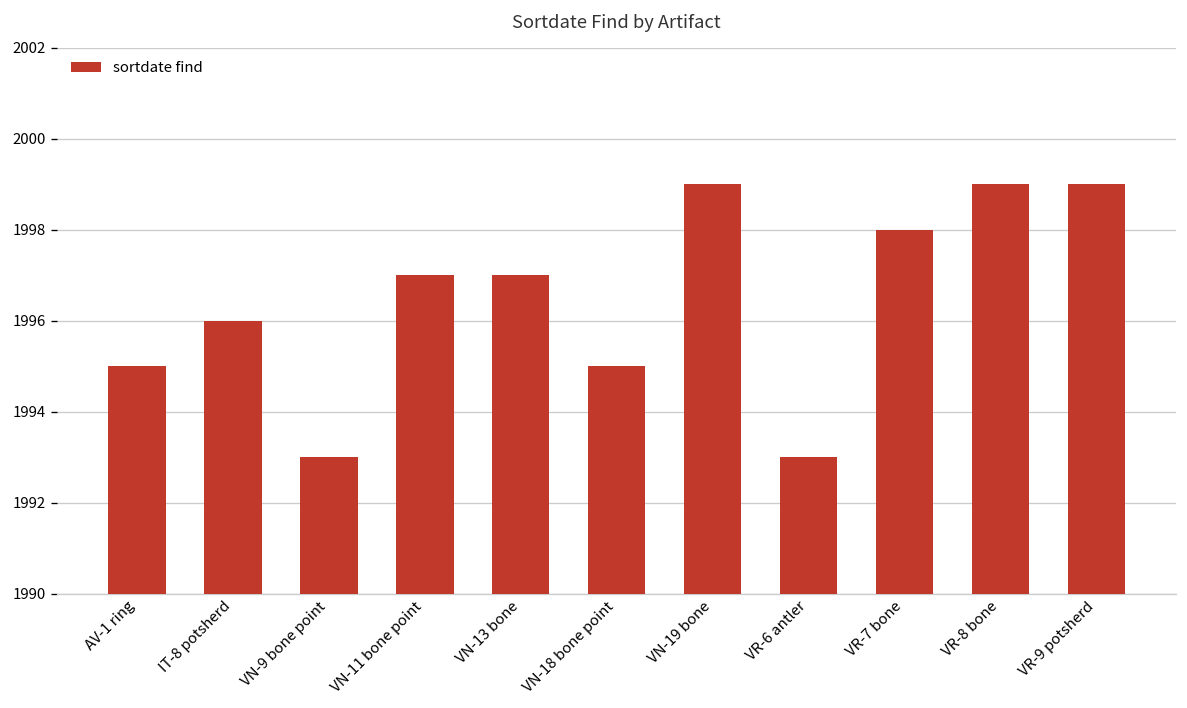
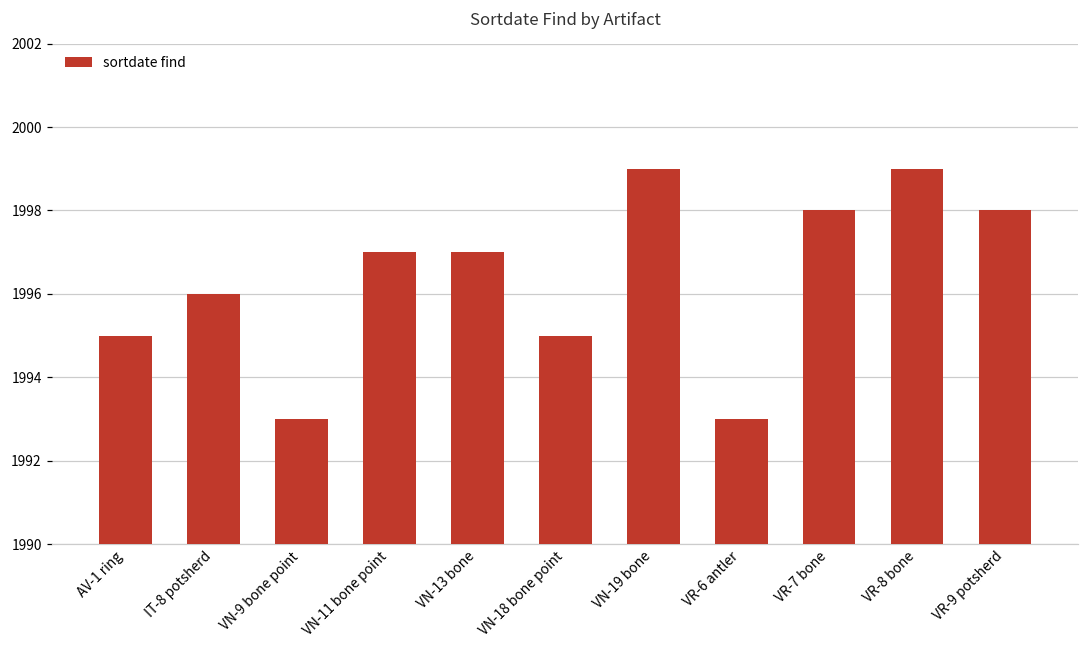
  {
    "AV-1 ring": 1995,
    "IT-8 potsherd": 1996,
    "VN-9 bone point": 1993,
    "VN-11 bone point": 1997,
    "VN-13 bone": 1997,
    "VN-18 bone point": 1995,
    "VN-19 bone": 1999,
    "VR-6 antler": 1993,
    "VR-7 bone": 1998,
    "VR-8 bone": 1999,
-   "VR-9 potsherd": 1999
+   "VR-9 potsherd": 1998
  }
